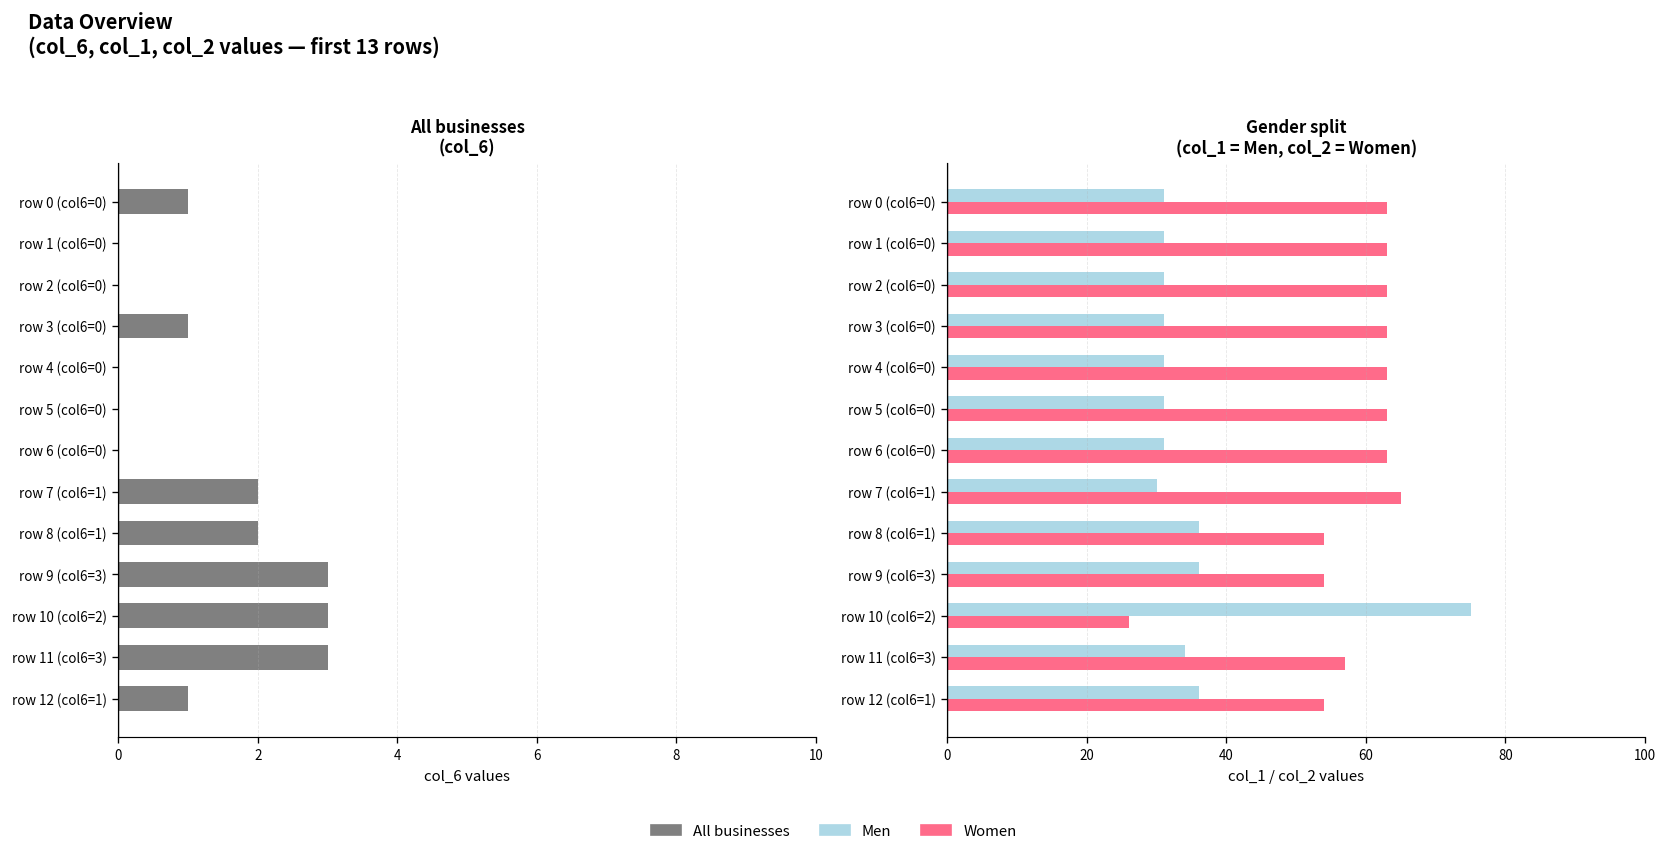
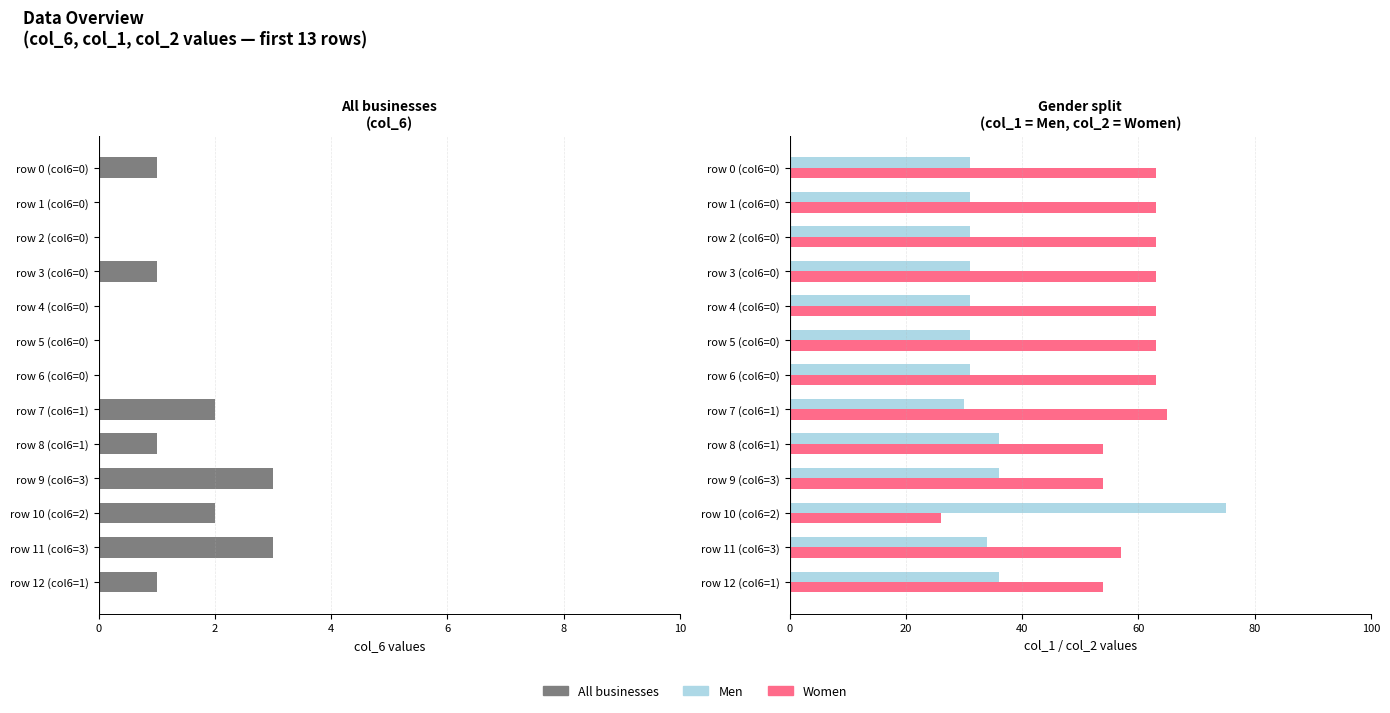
  {
    "All businesses (col_6)": {
      "row 0 (col6=0)": 1,
      "row 1 (col6=0)": 0,
      "row 2 (col6=0)": 0,
      "row 3 (col6=0)": 1,
      "row 4 (col6=0)": 0,
      "row 5 (col6=0)": 0,
      "row 6 (col6=0)": 0,
      "row 7 (col6=1)": 2,
-     "row 8 (col6=1)": 2,
+     "row 8 (col6=1)": 1,
      "row 9 (col6=3)": 3,
-     "row 10 (col6=2)": 3,
+     "row 10 (col6=2)": 2,
      "row 11 (col6=3)": 3,
      "row 12 (col6=1)": 1
    }
  }
